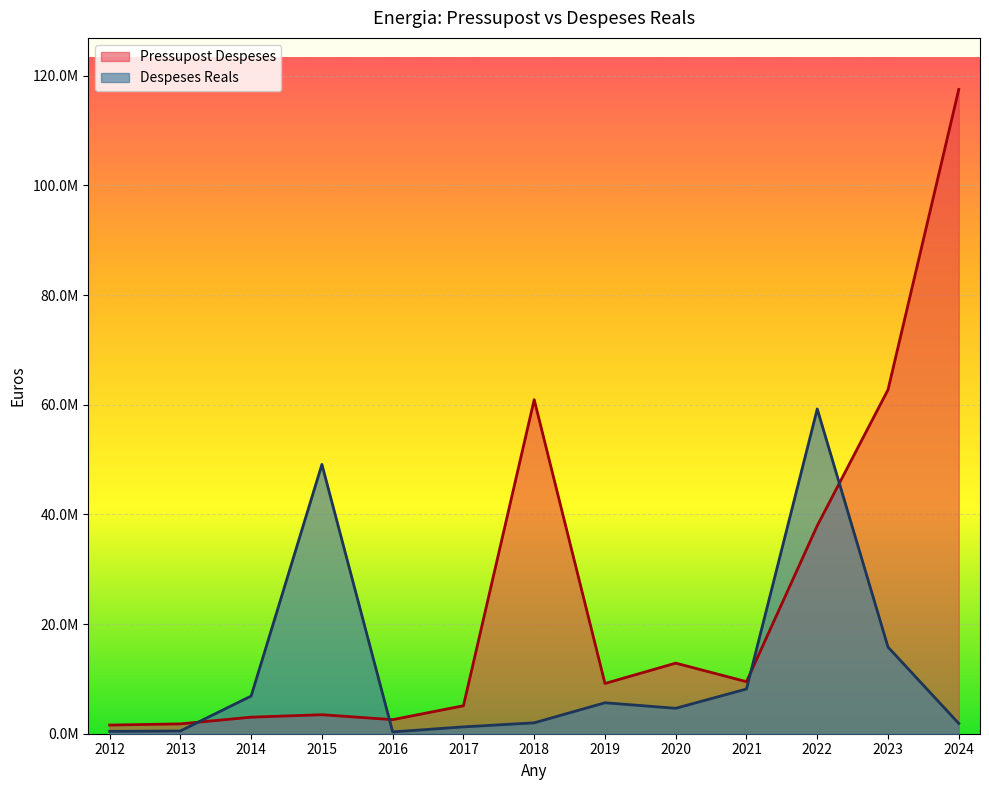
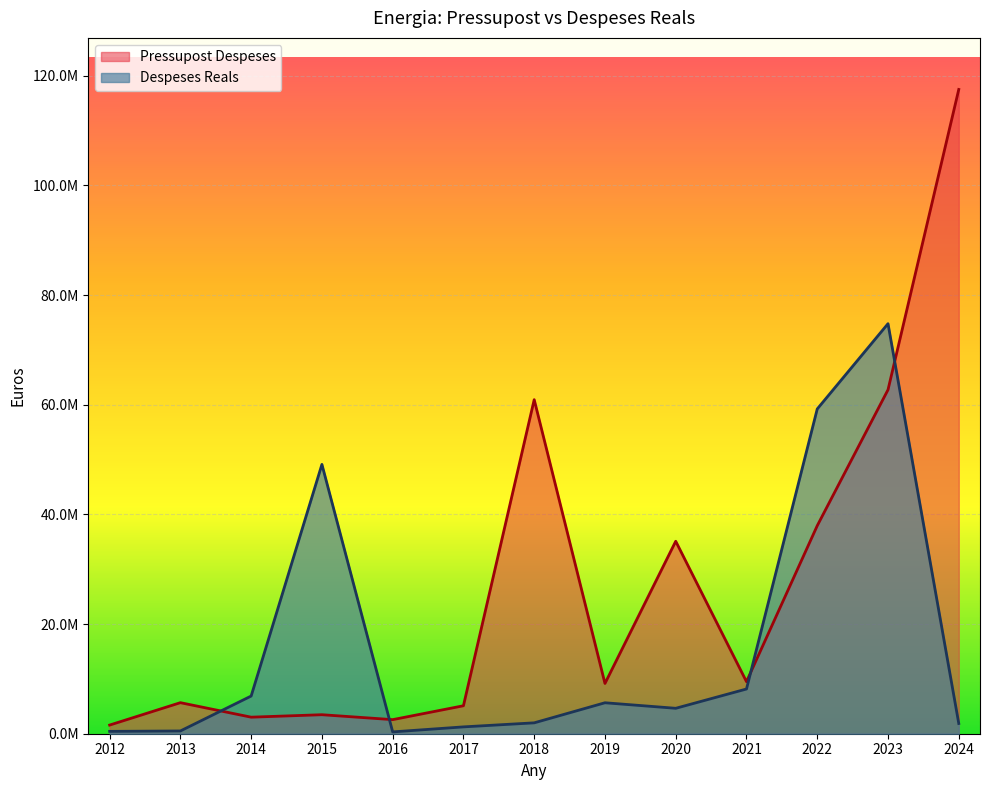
  {
    "Pressupost Despeses": {
      "2012": 2000000,
-     "2013": 2000000,
+     "2013": 6000000,
      "2014": 3000000,
      "2015": 3000000,
      "2016": 3000000,
      "2017": 5000000,
      "2018": 61000000,
      "2019": 9000000,
-     "2020": 13000000,
+     "2020": 35000000,
      "2021": 9000000,
      "2022": 38000000,
      "2023": 63000000,
      "2024": 118000000
    },
    "Despeses Reals": {
      "2012": 0,
      "2013": 1000000,
      "2014": 7000000,
      "2015": 49000000,
      "2016": 0,
      "2017": 1000000,
      "2018": 2000000,
      "2019": 6000000,
      "2020": 5000000,
      "2021": 8000000,
      "2022": 59000000,
-     "2023": 16000000,
+     "2023": 75000000,
      "2024": 2000000
    }
  }
